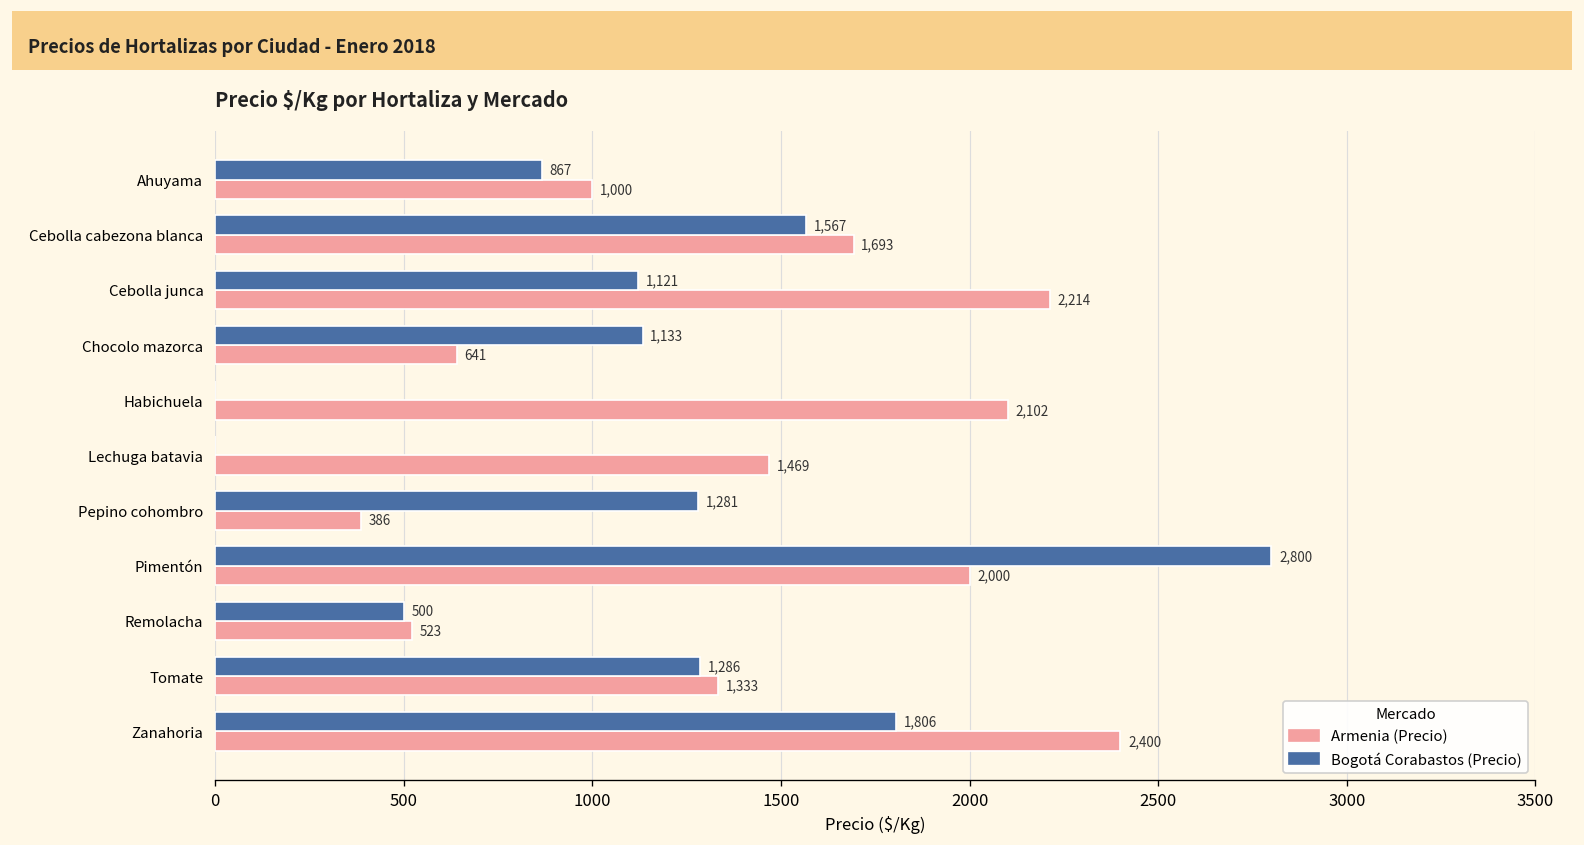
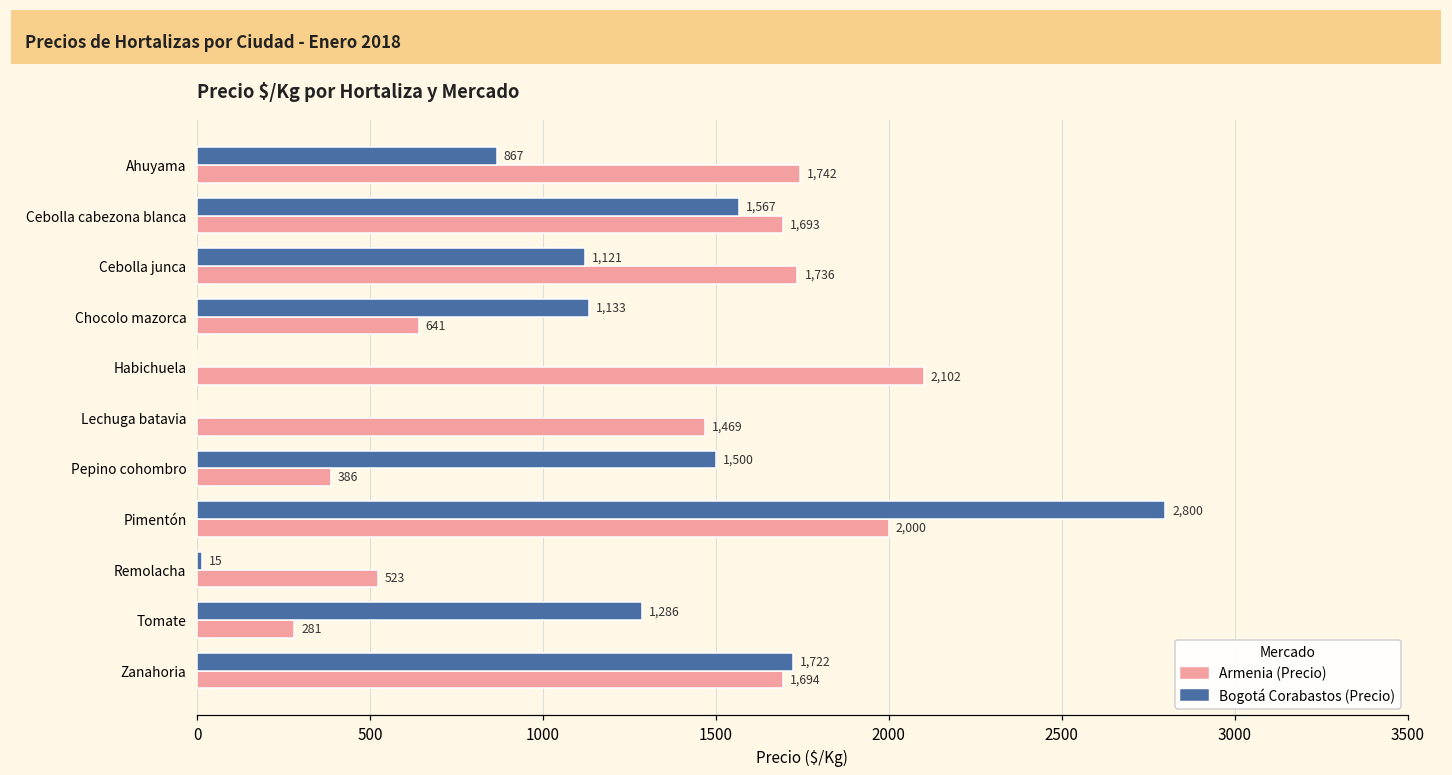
  {
    "Armenia (Precio)": {
-     "Ahuyama": "1,000",
+     "Ahuyama": "1,742",
      "Cebolla cabezona blanca": "1,693",
-     "Cebolla junca": "2,214",
+     "Cebolla junca": "1,736",
      "Chocolo mazorca": "641",
      "Habichuela": "2,102",
      "Lechuga batavia": "1,469",
      "Pepino cohombro": "386",
      "Pimentón": "2,000",
      "Remolacha": "523",
-     "Tomate": "1,333",
-     "Zanahoria": "2,400"
+     "Tomate": "281",
+     "Zanahoria": "1,694"
    },
    "Bogotá Corabastos (Precio)": {
      "Ahuyama": "867",
      "Cebolla cabezona blanca": "1,567",
      "Cebolla junca": "1,121",
      "Chocolo mazorca": "1,133",
-     "Pepino cohombro": "1,281",
+     "Pepino cohombro": "1,500",
      "Pimentón": "2,800",
-     "Remolacha": "500",
+     "Remolacha": "15",
      "Tomate": "1,286",
-     "Zanahoria": "1,806"
+     "Zanahoria": "1,722"
    }
  }
